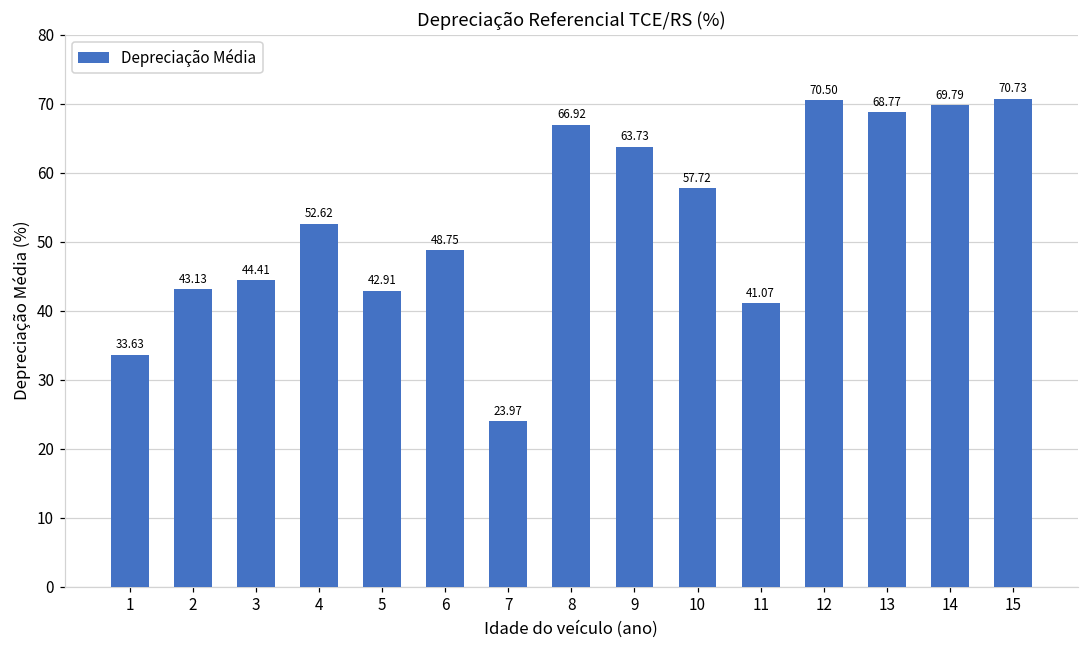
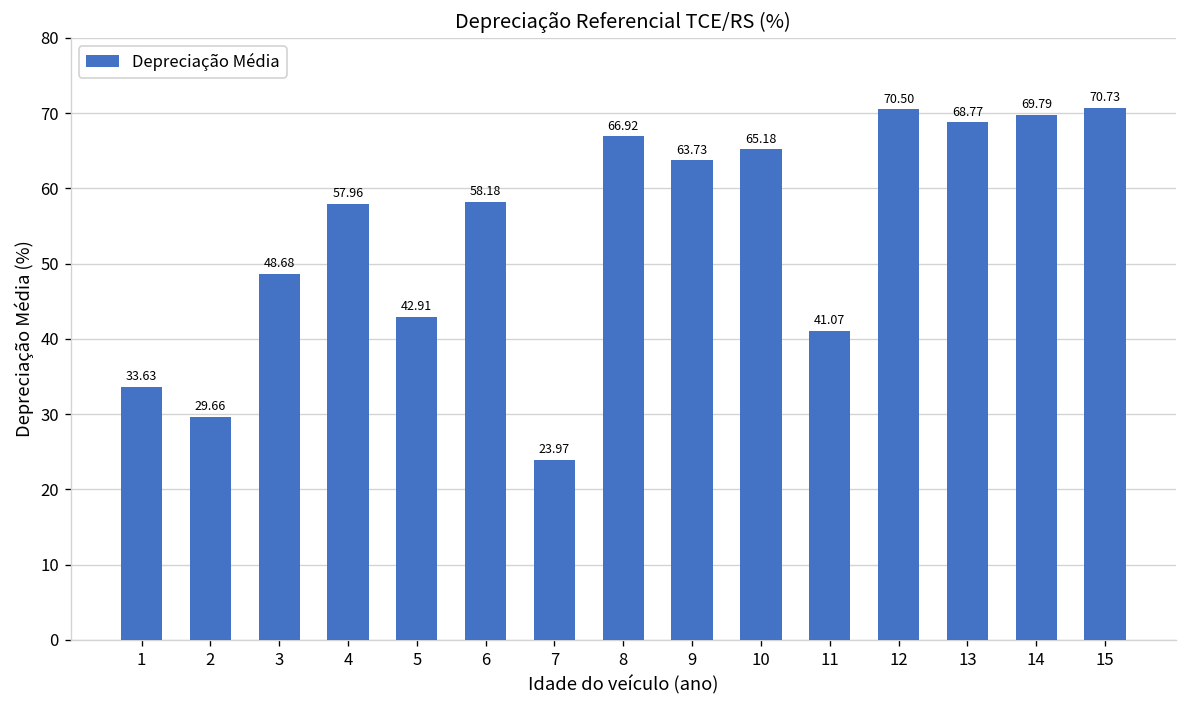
  {
    "1": 33.63,
-   "2": 43.13,
-   "3": 44.41,
-   "4": 52.62,
+   "2": 29.66,
+   "3": 48.68,
+   "4": 57.96,
    "5": 42.91,
-   "6": 48.75,
+   "6": 58.18,
    "7": 23.97,
    "8": 66.92,
    "9": 63.73,
-   "10": 57.72,
+   "10": 65.18,
    "11": 41.07,
    "12": 70.50,
    "13": 68.77,
    "14": 69.79,
    "15": 70.73
  }
